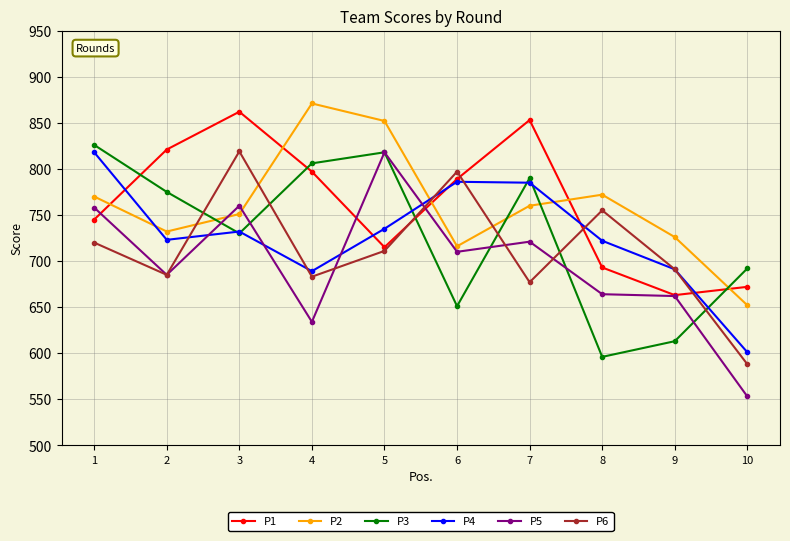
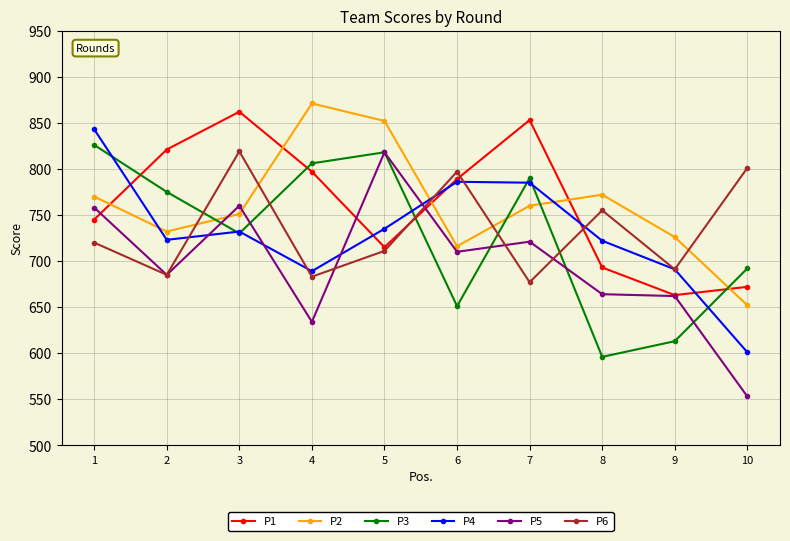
  {
    "P1": {
      "1": 750,
      "2": 820,
      "3": 860,
      "4": 800,
      "5": 720,
      "6": 790,
      "7": 850,
      "8": 690,
      "10": 670
    },
    "P2": {
      "1": 770,
      "2": 730,
      "3": 750,
      "4": 870,
      "5": 850,
      "6": 720,
      "7": 760,
      "8": 770,
      "9": 730,
      "10": 650
    },
    "P3": {
      "1": 830,
      "2": 780,
      "4": 810,
      "6": 650,
      "7": 790,
      "8": 600,
      "9": 610,
      "10": 690
    },
    "P4": {
-     "1": 820,
+     "1": 840,
      "2": 720,
      "4": 690,
      "5": 740,
      "6": 790,
      "7": 790,
      "8": 720,
      "10": 600
    },
    "P5": {
      "1": 760,
      "3": 760,
      "4": 630,
      "6": 710,
      "7": 720,
      "8": 660,
      "10": 550
    },
    "P6": {
      "1": 720,
      "3": 820,
      "4": 680,
      "5": 710,
      "6": 800,
      "7": 680,
      "8": 760,
-     "10": 590
+     "10": 800
    }
  }
